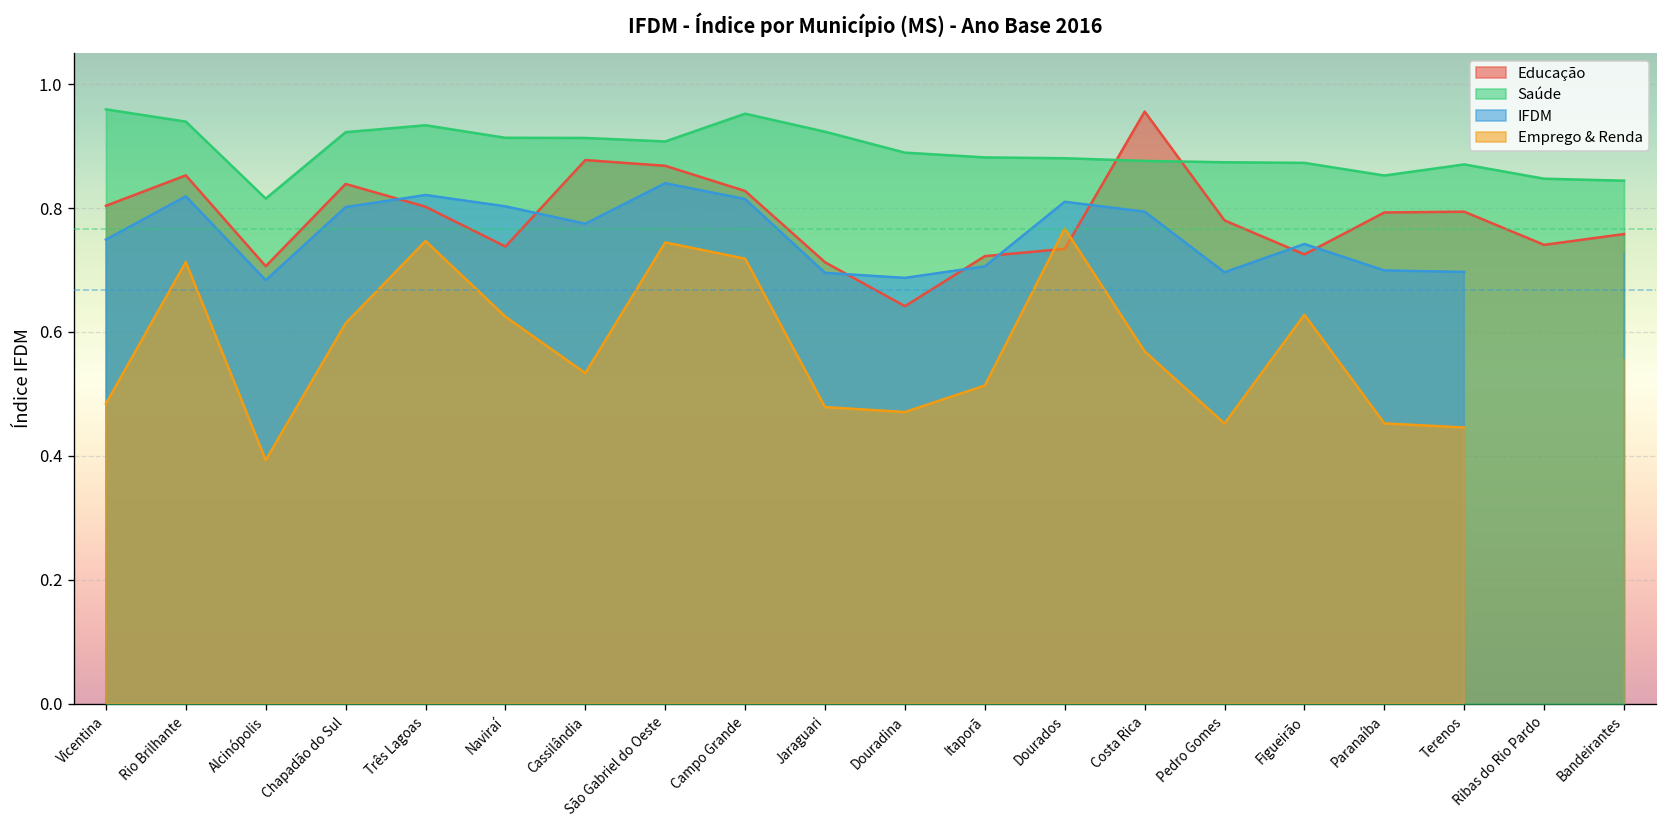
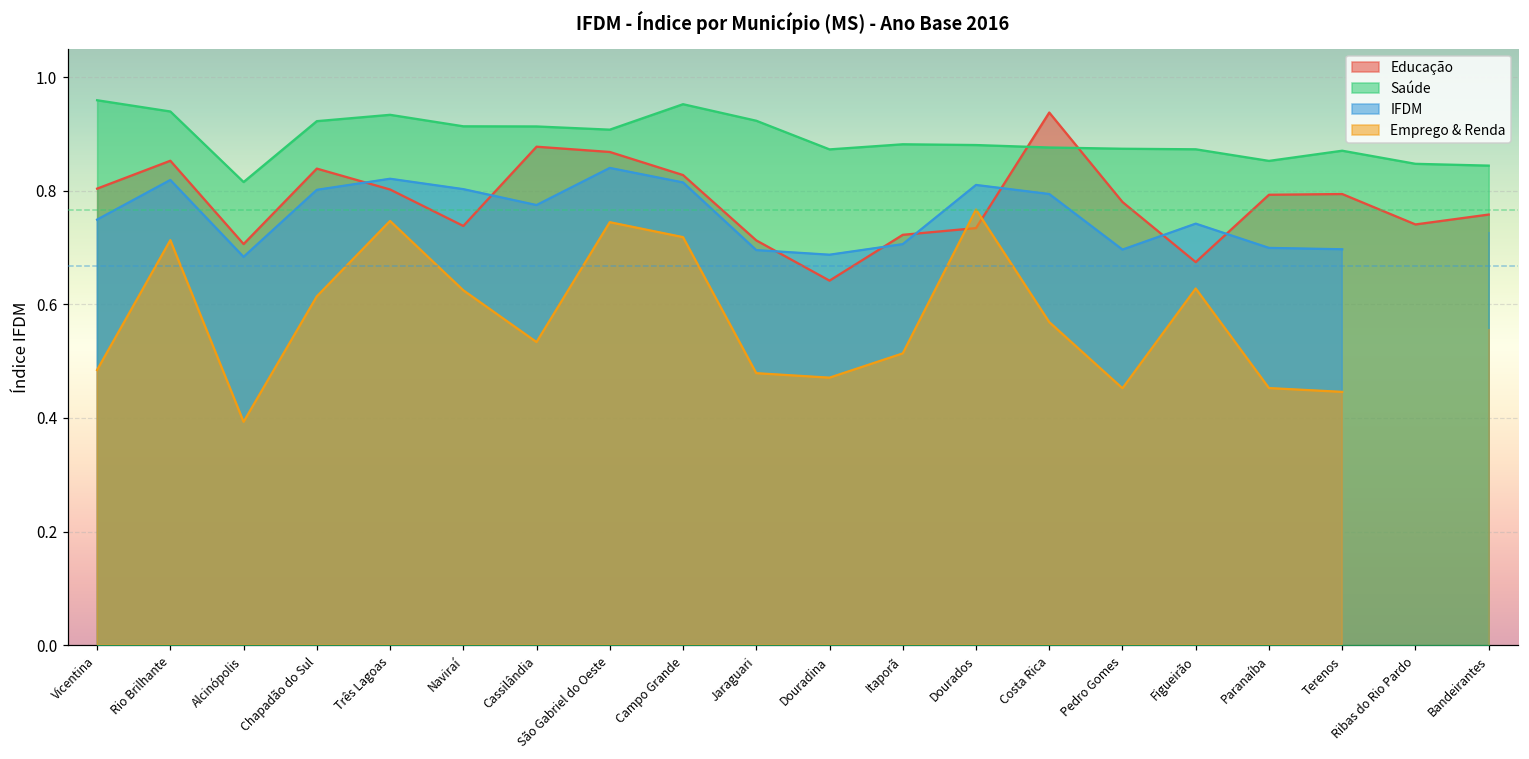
  {
    "Educação": {
      "Vicentina": 0.80,
      "Rio Brilhante": 0.85,
      "Alcinópolis": 0.71,
      "Chapadão do Sul": 0.84,
      "Três Lagoas": 0.80,
      "Naviraí": 0.74,
      "Cassilândia": 0.88,
      "São Gabriel do Oeste": 0.87,
      "Campo Grande": 0.83,
      "Jaraguari": 0.71,
      "Douradina": 0.64,
      "Itaporã": 0.72,
      "Dourados": 0.73,
-     "Costa Rica": 0.96,
+     "Costa Rica": 0.94,
      "Pedro Gomes": 0.78,
-     "Figueirão": 0.73,
+     "Figueirão": 0.67,
      "Paranaíba": 0.79,
      "Terenos": 0.79,
      "Ribas do Rio Pardo": 0.74,
      "Bandeirantes": 0.76
    },
    "Saúde": {
      "Vicentina": 0.96,
      "Rio Brilhante": 0.94,
      "Alcinópolis": 0.82,
      "Chapadão do Sul": 0.92,
      "Três Lagoas": 0.93,
      "Naviraí": 0.91,
      "Cassilândia": 0.91,
      "São Gabriel do Oeste": 0.91,
      "Campo Grande": 0.95,
      "Jaraguari": 0.92,
-     "Douradina": 0.89,
+     "Douradina": 0.87,
      "Itaporã": 0.88,
      "Dourados": 0.88,
      "Costa Rica": 0.88,
      "Pedro Gomes": 0.87,
      "Figueirão": 0.87,
      "Paranaíba": 0.85,
      "Terenos": 0.87,
      "Ribas do Rio Pardo": 0.85,
      "Bandeirantes": 0.84
    }
  }
